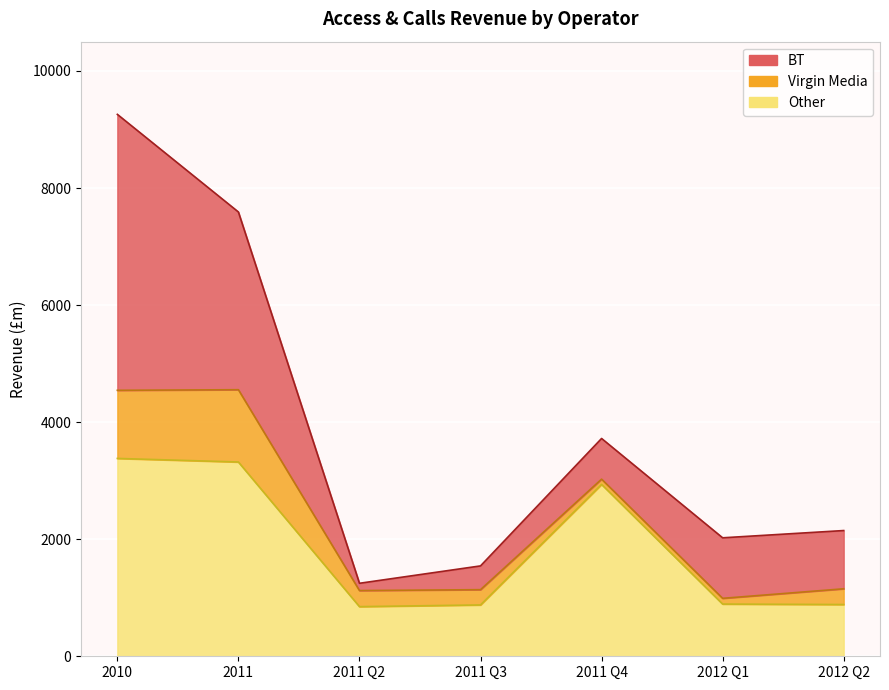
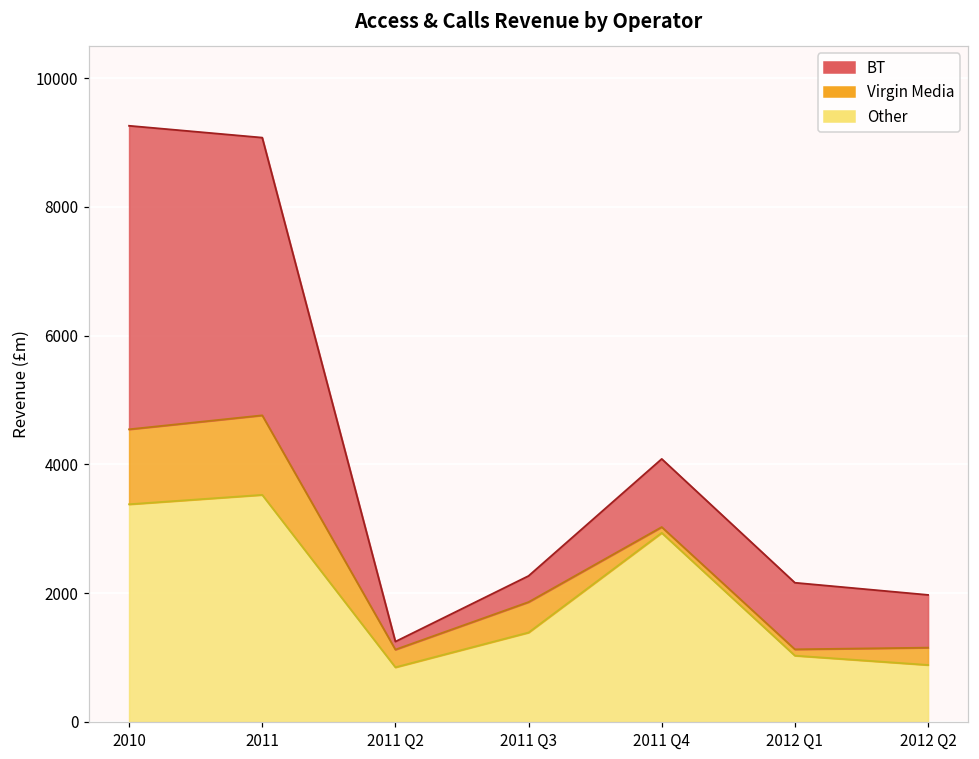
  {
    "Other": {
      "2010": 3400,
-     "2011": 3300,
+     "2011": 3500,
      "2011 Q2": 800,
-     "2011 Q3": 900,
+     "2011 Q3": 1400,
      "2011 Q4": 2900,
-     "2012 Q1": 900,
+     "2012 Q1": 1000,
      "2012 Q2": 900
    },
    "Virgin Media": {
      "2010": 1200,
      "2011": 1200,
      "2011 Q2": 300,
-     "2011 Q3": 300,
+     "2011 Q3": 500,
      "2011 Q4": 100,
      "2012 Q1": 100,
      "2012 Q2": 300
    },
    "BT": {
      "2010": 4700,
-     "2011": 3000,
+     "2011": 4300,
      "2011 Q2": 100,
      "2011 Q3": 400,
-     "2011 Q4": 700,
+     "2011 Q4": 1100,
      "2012 Q1": 1000,
-     "2012 Q2": 1000
+     "2012 Q2": 800
    }
  }
